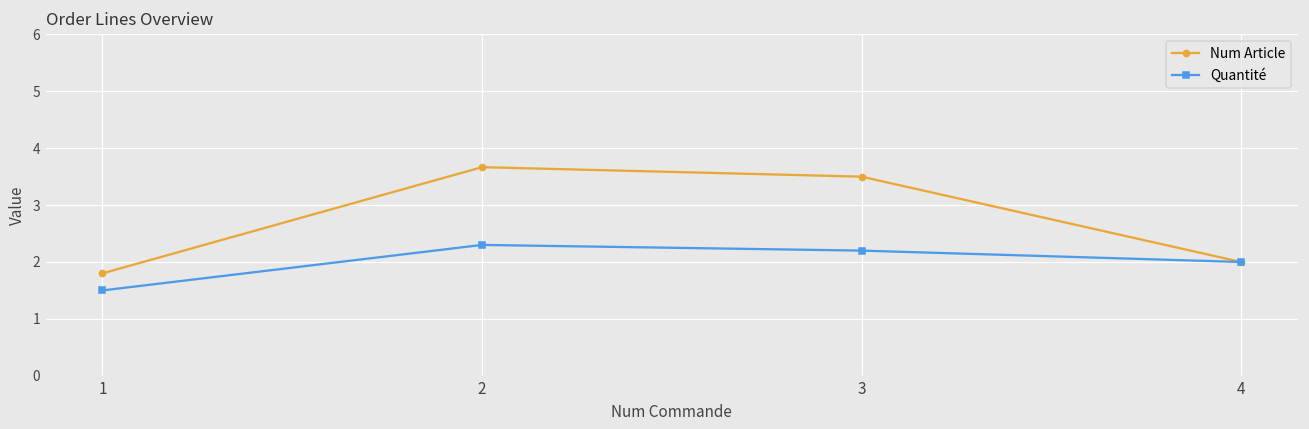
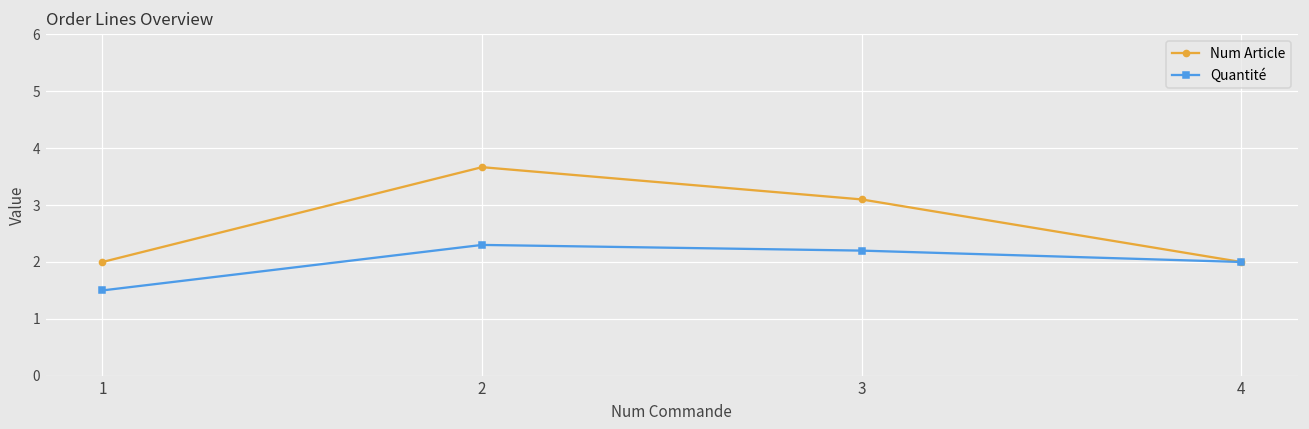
  {
    "Num Article": {
-     "1": 1.8,
+     "1": 2.0,
      "2": 3.7,
-     "3": 3.5
+     "3": 3.1
    },
    "Quantité": {
      "1": 1.5,
      "2": 2.3,
      "3": 2.2
    }
  }
